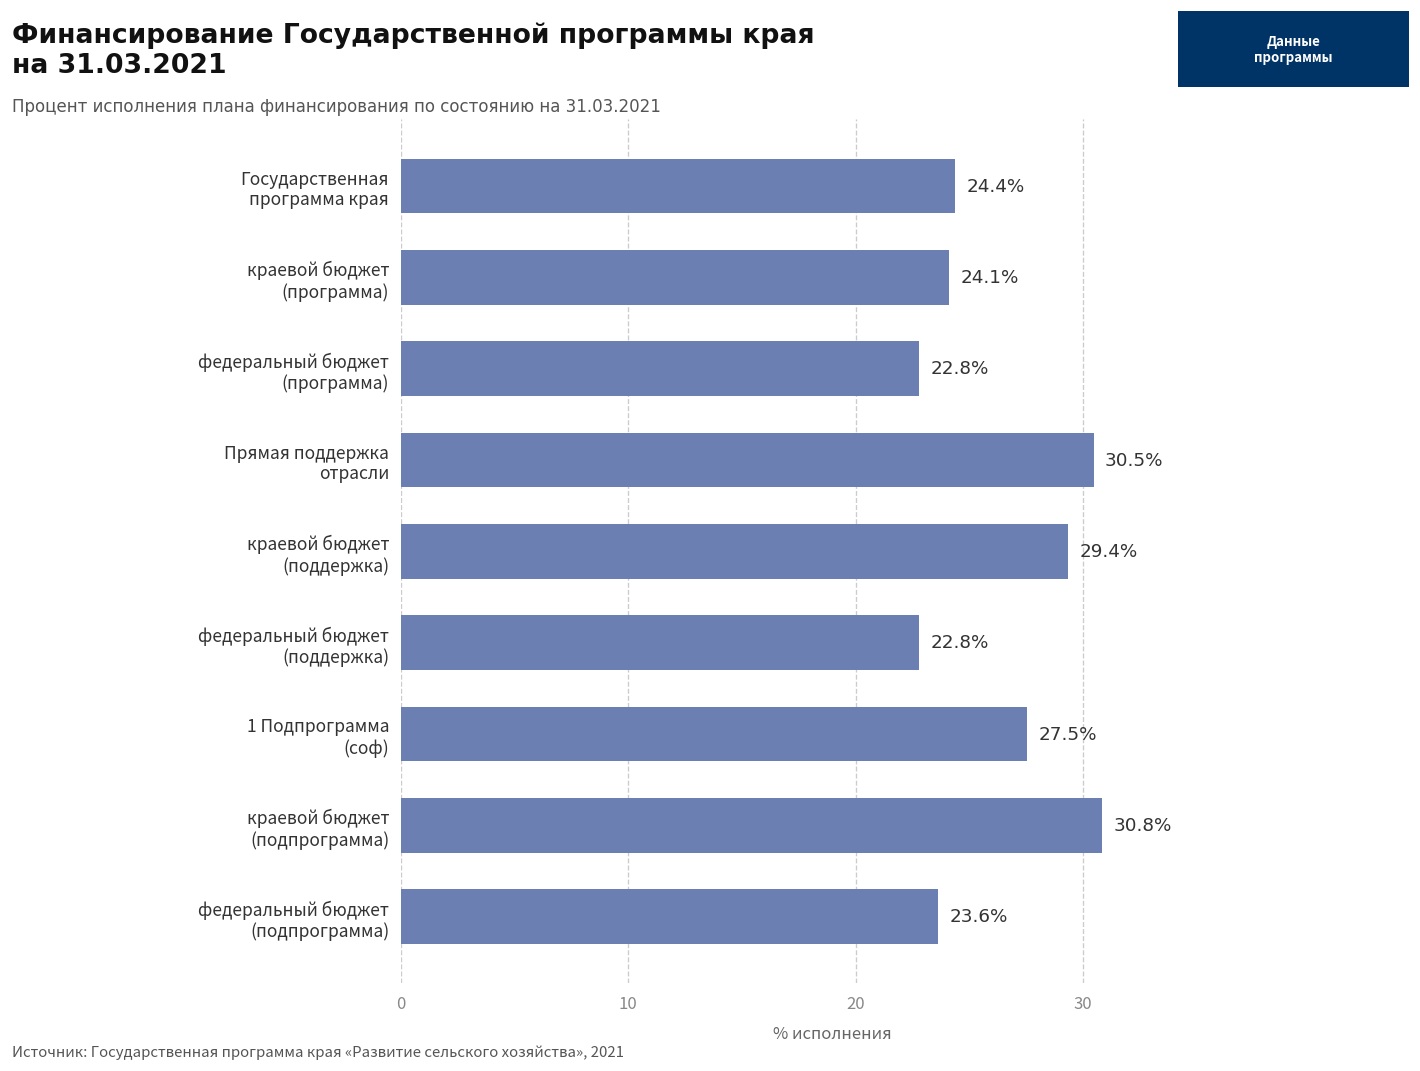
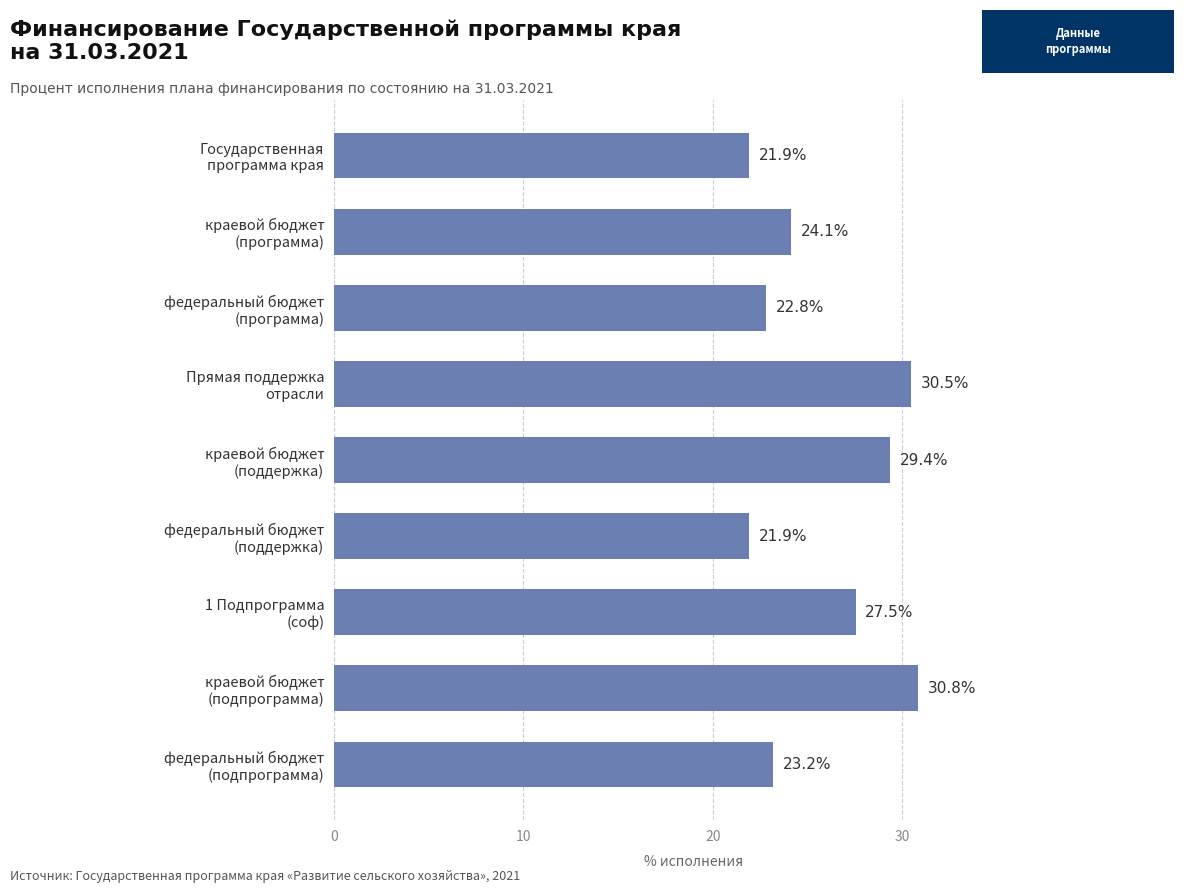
  {
-   "Государственная программа края": "24.4%",
+   "Государственная программа края": "21.9%",
    "краевой бюджет (программа)": "24.1%",
    "федеральный бюджет (программа)": "22.8%",
    "Прямая поддержка отрасли": "30.5%",
    "краевой бюджет (поддержка)": "29.4%",
-   "федеральный бюджет (поддержка)": "22.8%",
+   "федеральный бюджет (поддержка)": "21.9%",
    "1 Подпрограмма (соф)": "27.5%",
    "краевой бюджет (подпрограмма)": "30.8%",
-   "федеральный бюджет (подпрограмма)": "23.6%"
+   "федеральный бюджет (подпрограмма)": "23.2%"
  }
